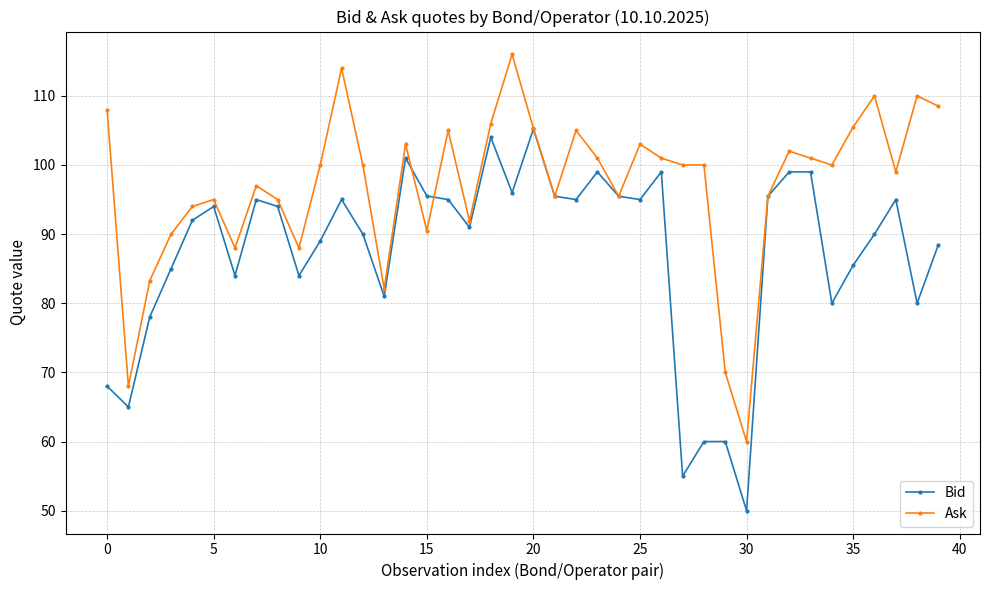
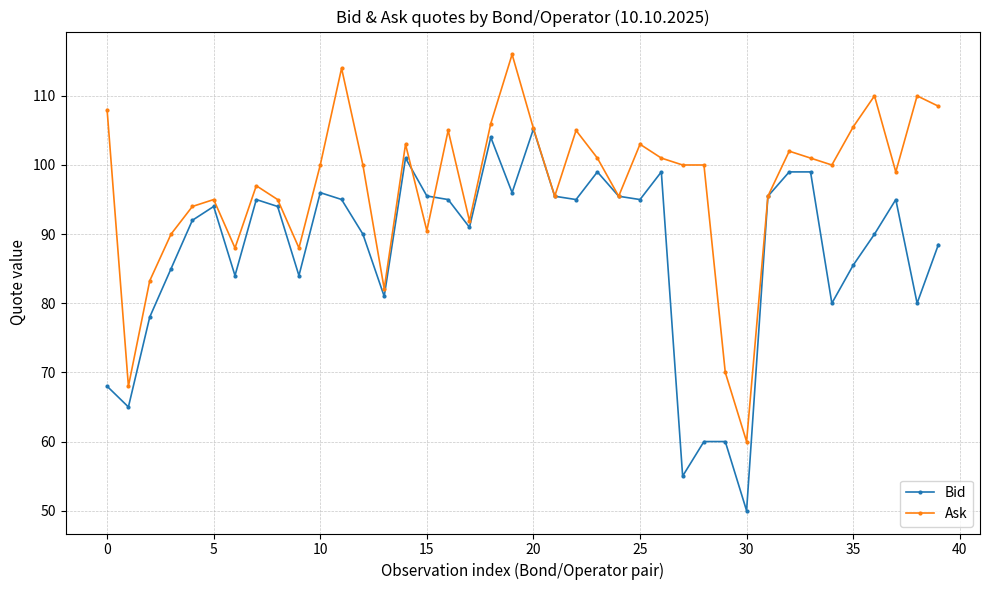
  {
    "Bid": {
      "0": 68,
      "5": 94,
-     "10": 89,
+     "10": 96,
      "15": 96,
      "25": 95,
      "30": 50,
      "35": 86
    },
    "Ask": {
      "0": 108,
      "5": 95,
      "10": 100,
      "15": 91,
      "25": 103,
      "30": 60,
      "35": 106
    }
  }
